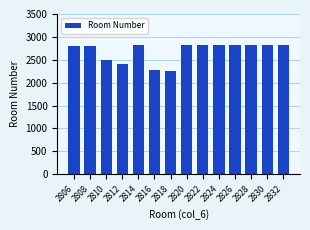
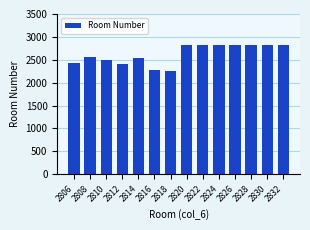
  {
-   "2806": 2800,
-   "2808": 2800,
+   "2806": 2400,
+   "2808": 2600,
    "2810": 2500,
    "2812": 2400,
-   "2814": 2800,
+   "2814": 2500,
    "2816": 2300,
    "2818": 2200,
    "2820": 2800,
    "2822": 2800,
    "2824": 2800,
    "2826": 2800,
    "2828": 2800,
    "2830": 2800,
    "2832": 2800
  }
